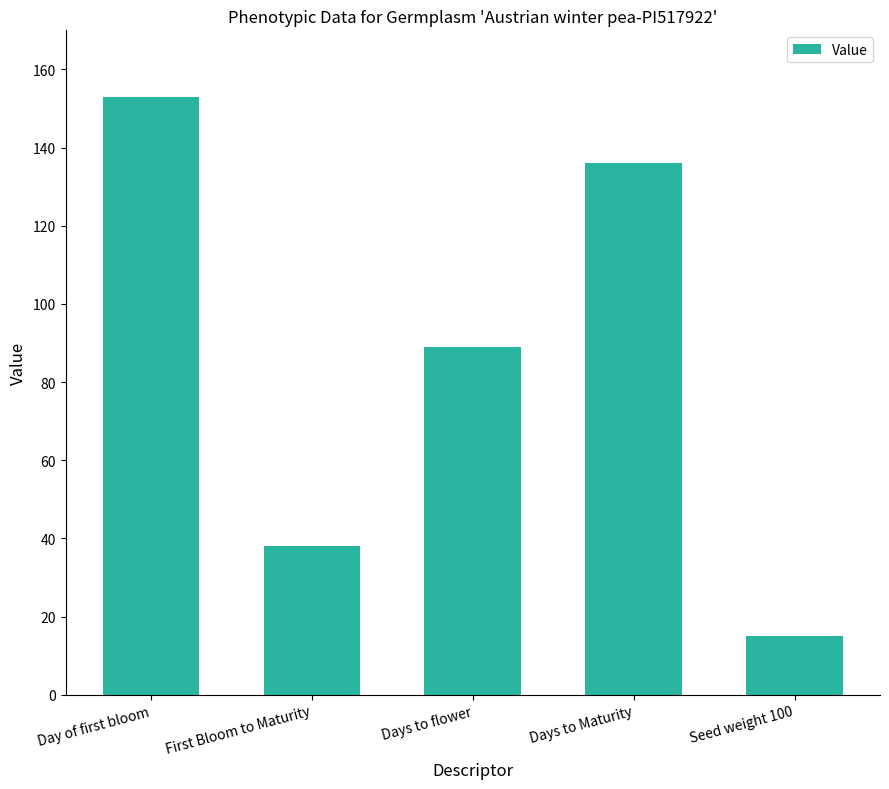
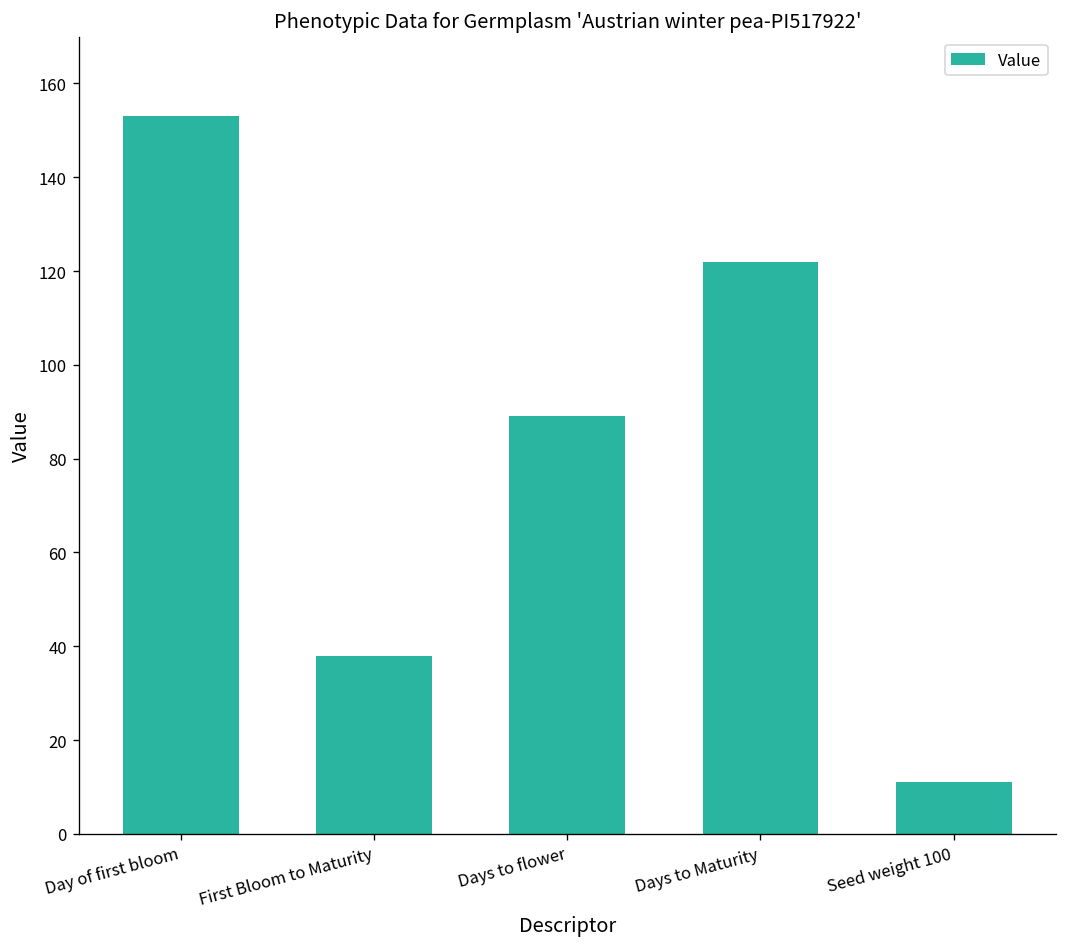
  {
    "Day of first bloom": 153,
    "First Bloom to Maturity": 38,
    "Days to flower": 89,
-   "Days to Maturity": 136,
-   "Seed weight 100": 15
+   "Days to Maturity": 122,
+   "Seed weight 100": 11
  }
